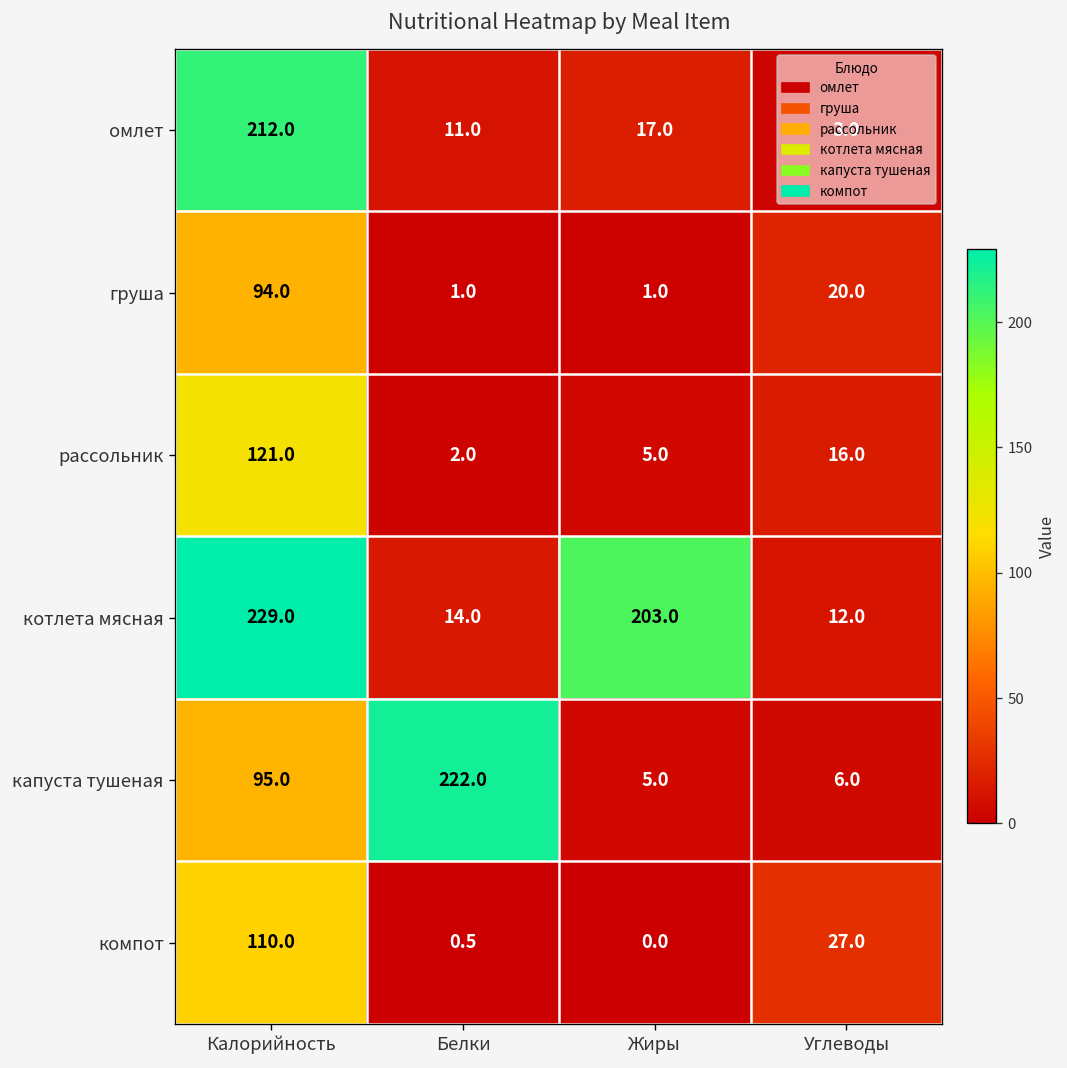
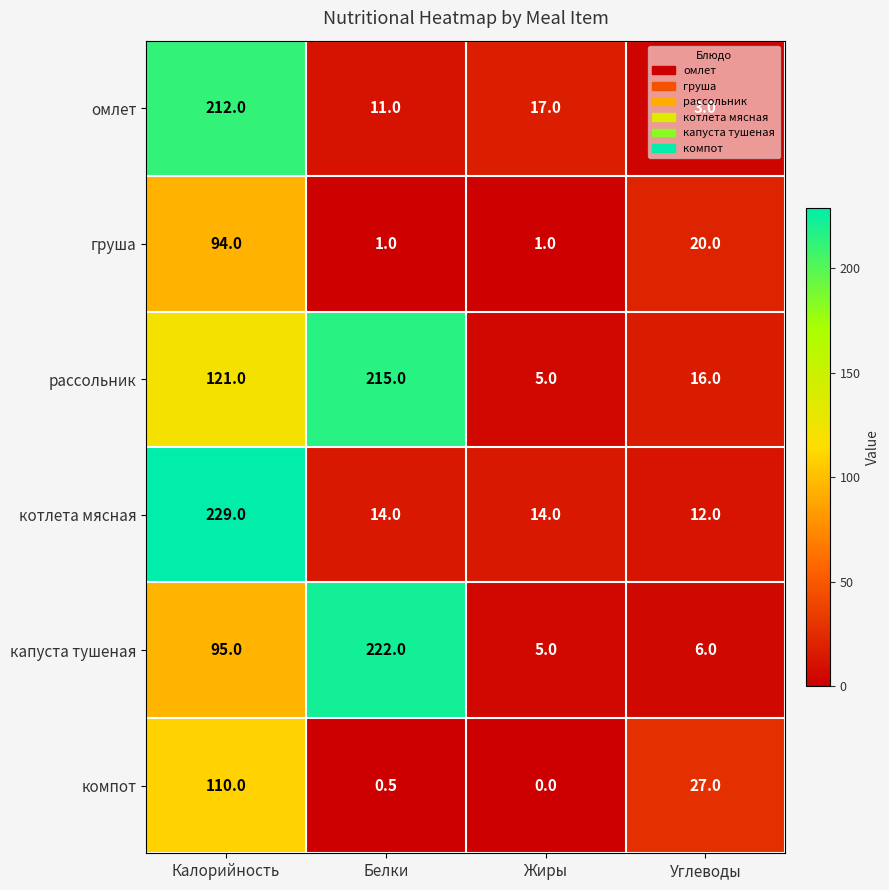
  {
    "омлет": {
      "Калорийность": 212.0,
      "Белки": 11.0,
      "Жиры": 17.0
    },
    "груша": {
      "Калорийность": 94.0,
      "Белки": 1.0,
      "Жиры": 1.0,
      "Углеводы": 20.0
    },
    "рассольник": {
      "Калорийность": 121.0,
-     "Белки": 2.0,
+     "Белки": 215.0,
      "Жиры": 5.0,
      "Углеводы": 16.0
    },
    "котлета мясная": {
      "Калорийность": 229.0,
      "Белки": 14.0,
-     "Жиры": 203.0,
+     "Жиры": 14.0,
      "Углеводы": 12.0
    },
    "капуста тушеная": {
      "Калорийность": 95.0,
      "Белки": 222.0,
      "Жиры": 5.0,
      "Углеводы": 6.0
    },
    "компот": {
      "Калорийность": 110.0,
      "Белки": 0.5,
      "Жиры": 0.0,
      "Углеводы": 27.0
    }
  }
